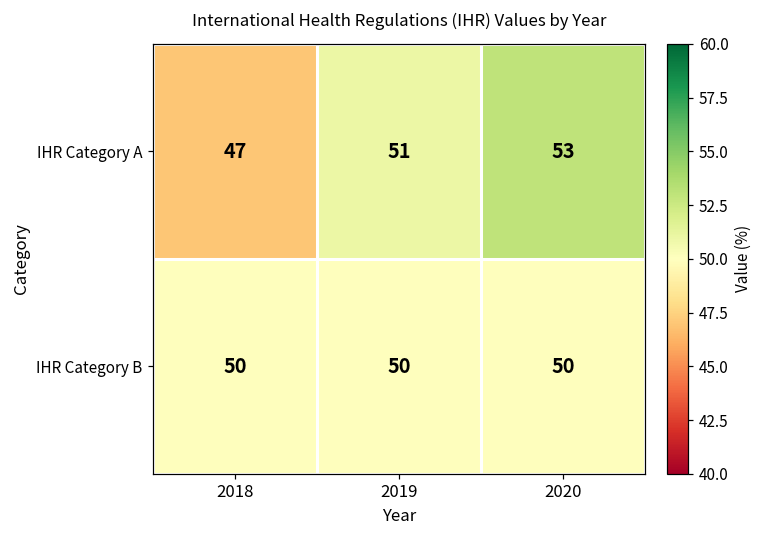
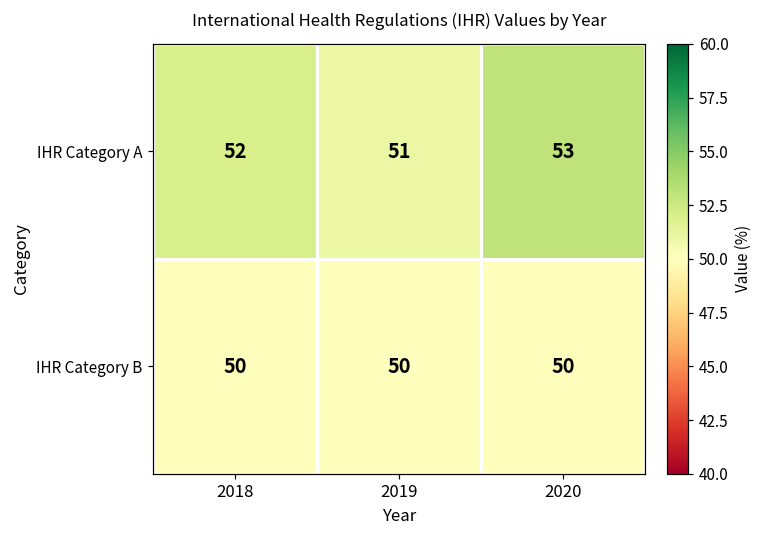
  {
    "IHR Category A": {
-     "2018": 47,
+     "2018": 52,
      "2019": 51,
      "2020": 53
    },
    "IHR Category B": {
      "2018": 50,
      "2019": 50,
      "2020": 50
    }
  }
